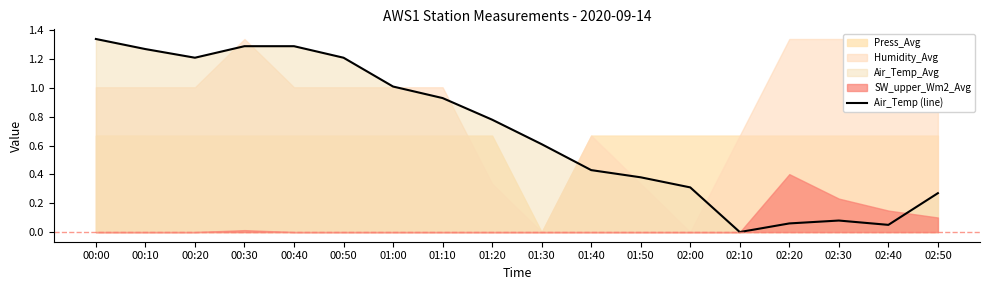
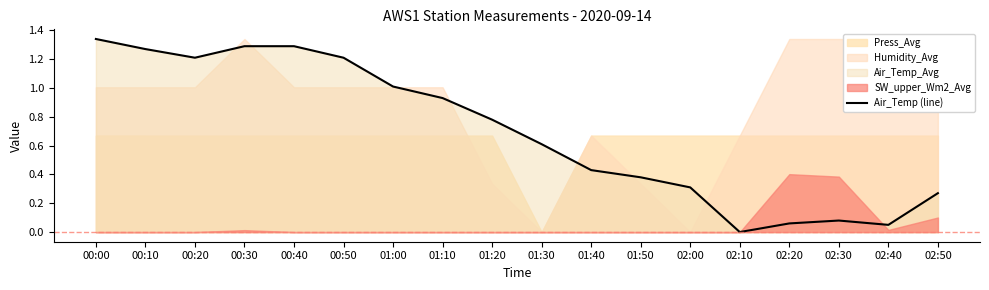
  {
    "SW_upper_Wm2_Avg": {
      "00:00": 0.00,
      "00:10": 0.00,
      "00:20": 0.00,
      "00:40": 0.00,
      "00:50": 0.00,
      "01:00": 0.00,
      "01:10": 0.00,
      "01:20": 0.00,
      "01:40": 0.00,
      "01:50": 0.00,
      "02:20": 0.40,
-     "02:30": 0.23,
-     "02:40": 0.15,
+     "02:30": 0.38,
+     "02:40": 0.01,
      "02:50": 0.10
    }
  }
